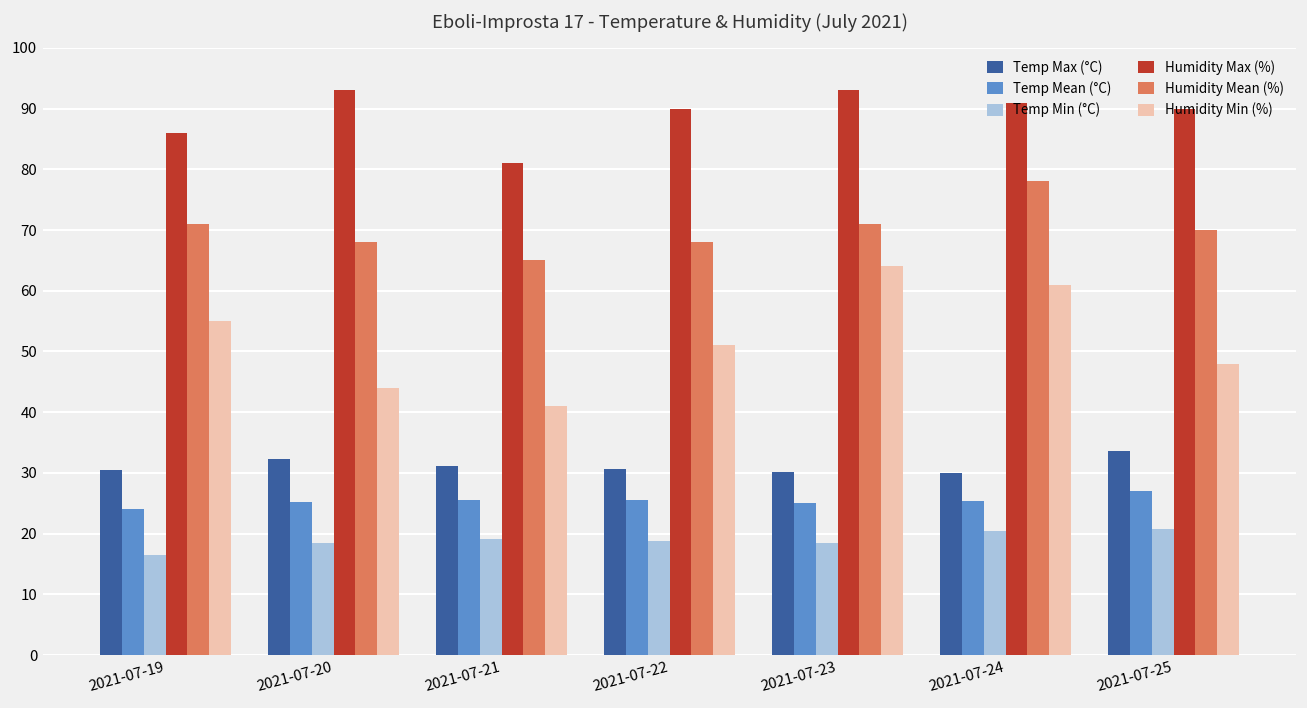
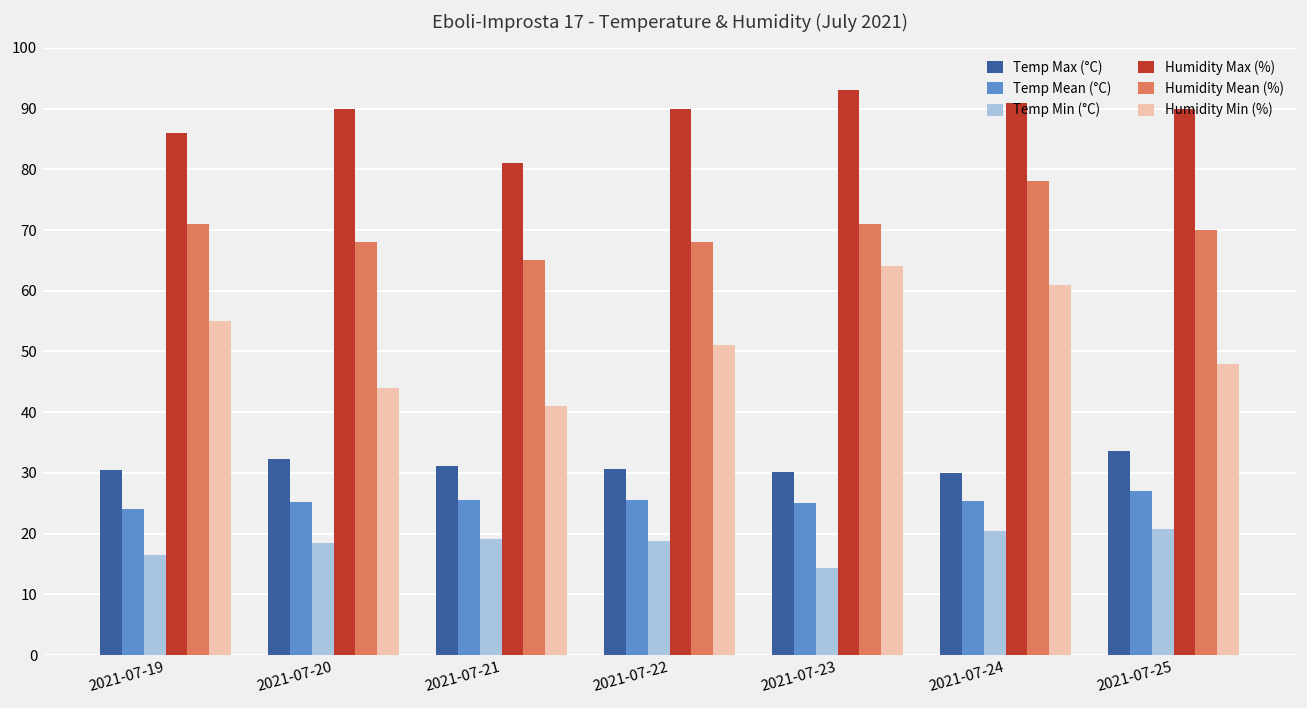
  {
    "Temp Max (°C)": {
      "2021-07-19": 30,
      "2021-07-20": 32,
      "2021-07-21": 31,
      "2021-07-22": 31,
      "2021-07-23": 30,
      "2021-07-24": 30,
      "2021-07-25": 34
    },
    "Temp Mean (°C)": {
      "2021-07-19": 24,
      "2021-07-20": 25,
      "2021-07-21": 26,
      "2021-07-22": 26,
      "2021-07-23": 25,
      "2021-07-24": 25,
      "2021-07-25": 27
    },
    "Temp Min (°C)": {
      "2021-07-19": 16,
      "2021-07-20": 19,
      "2021-07-21": 19,
      "2021-07-22": 19,
-     "2021-07-23": 19,
+     "2021-07-23": 14,
      "2021-07-24": 20,
      "2021-07-25": 21
    },
    "Humidity Max (%)": {
      "2021-07-19": 86,
-     "2021-07-20": 93,
+     "2021-07-20": 90,
      "2021-07-21": 81,
      "2021-07-22": 90,
      "2021-07-23": 93,
      "2021-07-24": 91,
      "2021-07-25": 90
    },
    "Humidity Mean (%)": {
      "2021-07-19": 71,
      "2021-07-20": 68,
      "2021-07-21": 65,
      "2021-07-22": 68,
      "2021-07-23": 71,
      "2021-07-24": 78,
      "2021-07-25": 70
    },
    "Humidity Min (%)": {
      "2021-07-19": 55,
      "2021-07-20": 44,
      "2021-07-21": 41,
      "2021-07-22": 51,
      "2021-07-23": 64,
      "2021-07-24": 61,
      "2021-07-25": 48
    }
  }
